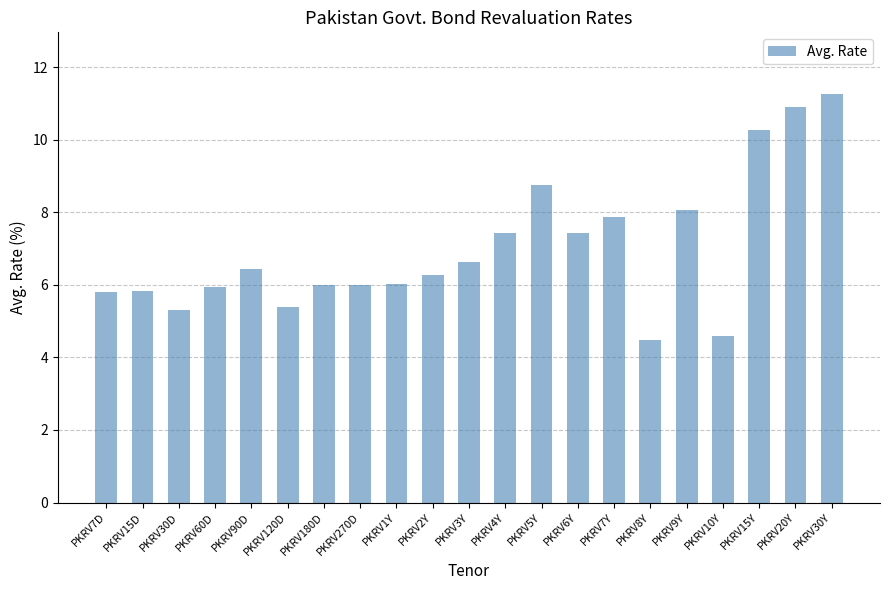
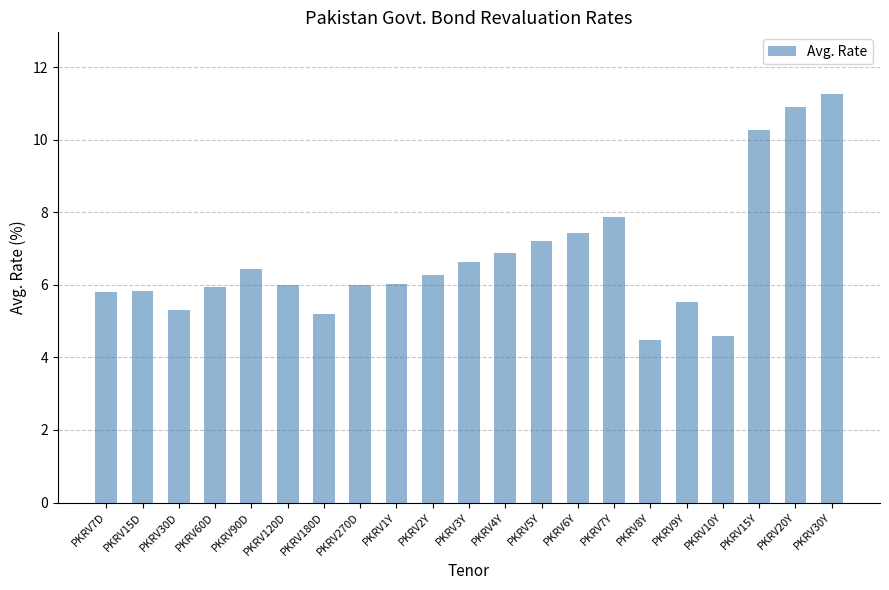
  {
    "PKRV7D": 5.8,
    "PKRV15D": 5.8,
    "PKRV30D": 5.3,
    "PKRV60D": 5.9,
    "PKRV90D": 6.4,
-   "PKRV120D": 5.4,
-   "PKRV180D": 6.0,
+   "PKRV120D": 6.0,
+   "PKRV180D": 5.2,
    "PKRV270D": 6.0,
    "PKRV1Y": 6.0,
    "PKRV2Y": 6.3,
    "PKRV3Y": 6.6,
-   "PKRV4Y": 7.4,
-   "PKRV5Y": 8.7,
+   "PKRV4Y": 6.9,
+   "PKRV5Y": 7.2,
    "PKRV6Y": 7.4,
    "PKRV7Y": 7.9,
    "PKRV8Y": 4.5,
-   "PKRV9Y": 8.1,
+   "PKRV9Y": 5.5,
    "PKRV10Y": 4.6,
    "PKRV15Y": 10.3,
    "PKRV20Y": 10.9,
    "PKRV30Y": 11.3
  }
